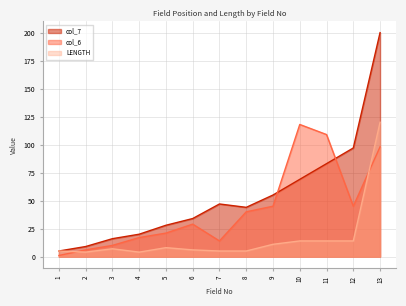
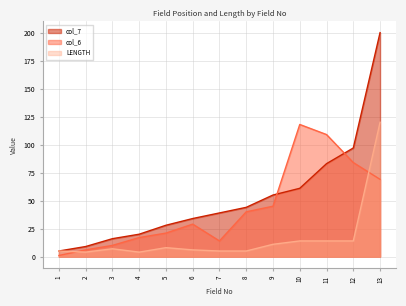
  {
    "col_7": {
      "2": 9,
      "3": 16,
      "4": 20,
      "5": 28,
      "6": 34,
-     "7": 47,
+     "7": 39,
      "8": 44,
      "9": 55,
-     "10": 69,
+     "10": 61,
      "11": 83,
      "12": 97,
      "13": 200
    },
    "col_6": {
      "1": 1,
      "3": 10,
      "4": 17,
      "5": 21,
      "6": 29,
      "7": 14,
      "8": 40,
      "9": 45,
      "10": 118,
      "11": 109,
-     "12": 45,
-     "13": 98
+     "12": 84,
+     "13": 69
    },
    "LENGTH": {
      "3": 7,
      "4": 4,
      "5": 8,
      "6": 6,
      "7": 5,
      "8": 5,
      "9": 11,
      "10": 14,
      "11": 14,
      "12": 14,
      "13": 120
    }
  }
